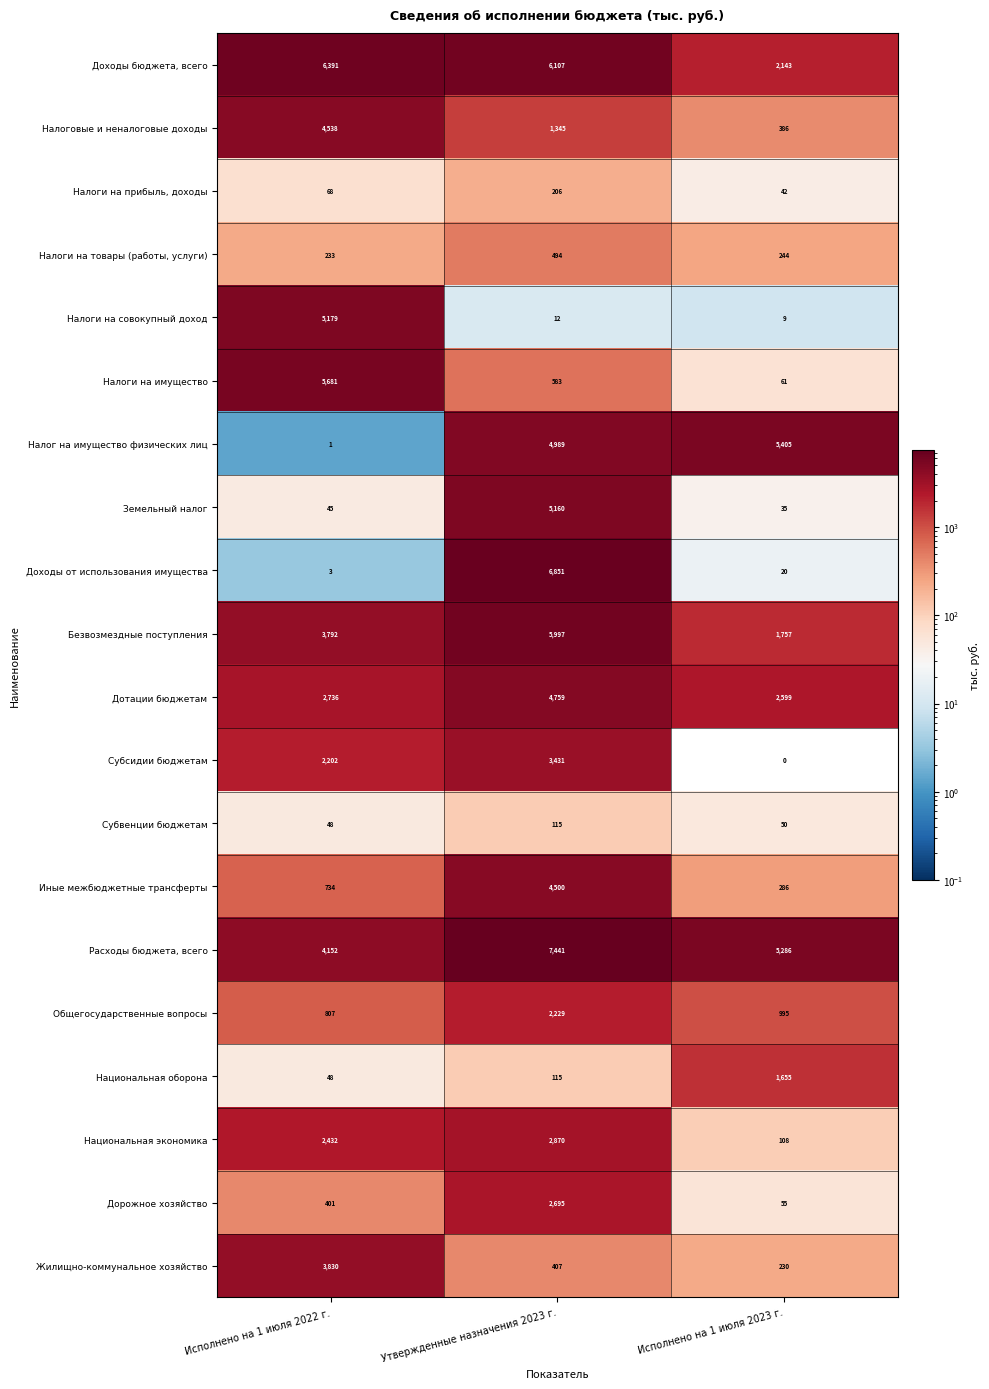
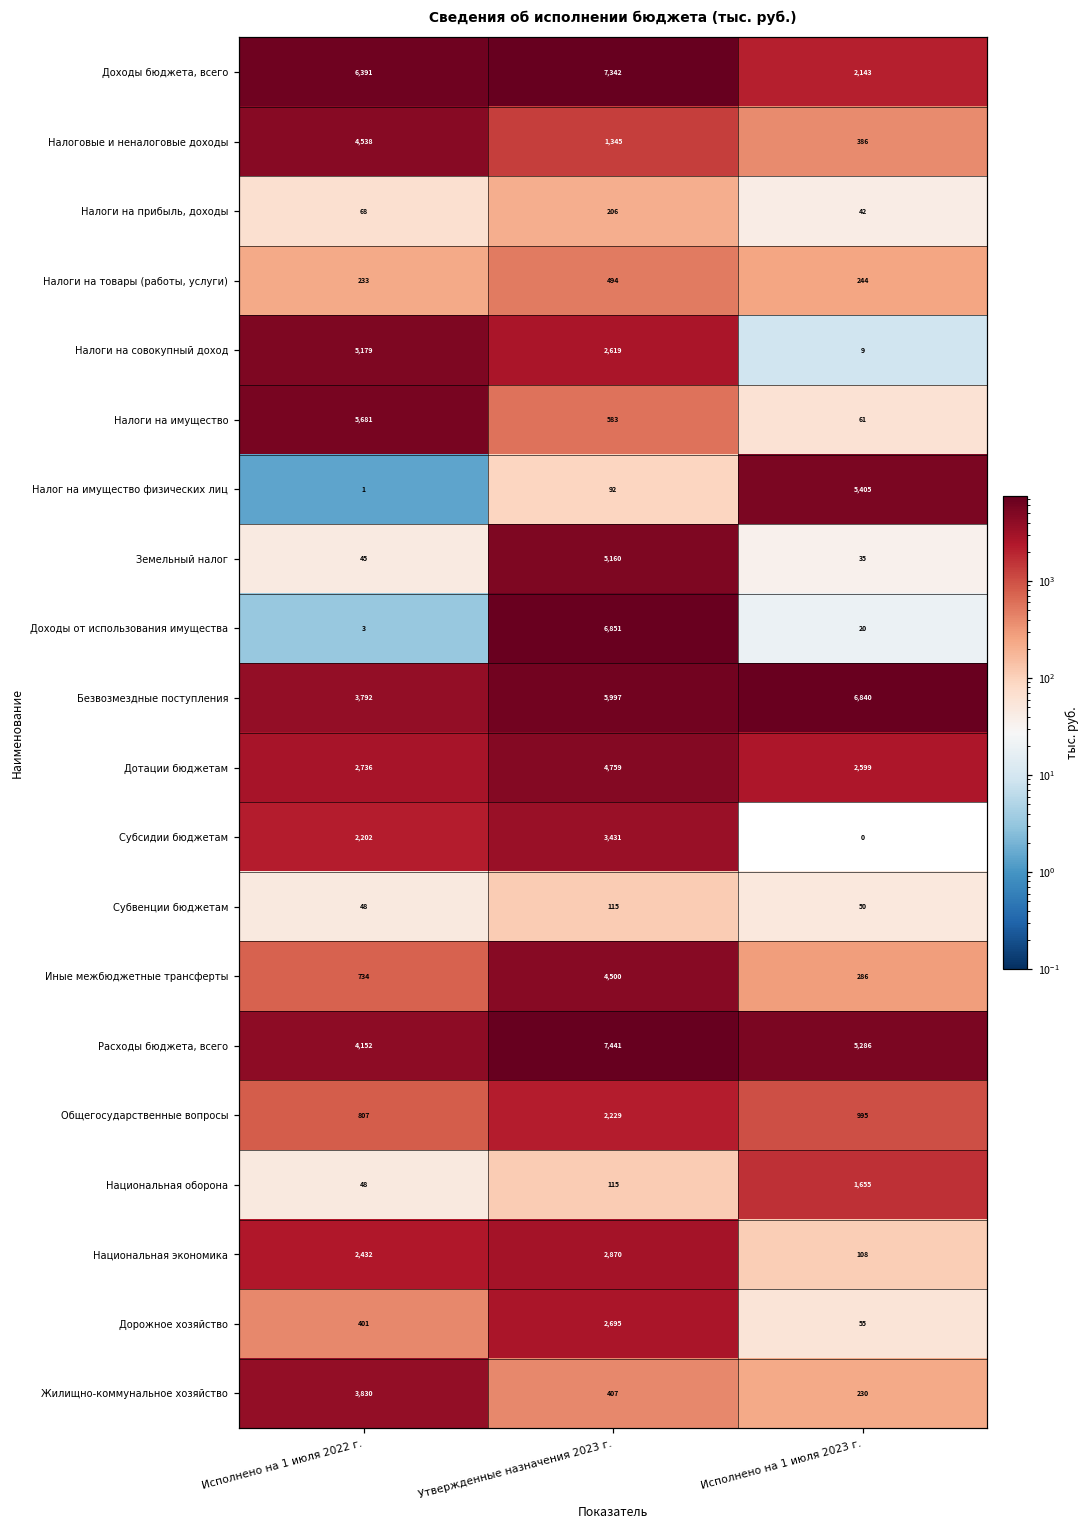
  {
    "Доходы бюджета, всего": {
      "Исполнено на 1 июля 2022 г.": "6,391",
-     "Утвержденные назначения 2023 г.": "6,107",
+     "Утвержденные назначения 2023 г.": "7,342",
      "Исполнено на 1 июля 2023 г.": "2,143"
    },
    "Налоговые и неналоговые доходы": {
      "Исполнено на 1 июля 2022 г.": "4,538",
      "Утвержденные назначения 2023 г.": "1,345",
      "Исполнено на 1 июля 2023 г.": "386"
    },
    "Налоги на прибыль, доходы": {
      "Исполнено на 1 июля 2022 г.": "68",
      "Утвержденные назначения 2023 г.": "206",
      "Исполнено на 1 июля 2023 г.": "42"
    },
    "Налоги на товары (работы, услуги)": {
      "Исполнено на 1 июля 2022 г.": "233",
      "Утвержденные назначения 2023 г.": "494",
      "Исполнено на 1 июля 2023 г.": "244"
    },
    "Налоги на совокупный доход": {
      "Исполнено на 1 июля 2022 г.": "5,179",
-     "Утвержденные назначения 2023 г.": "12",
+     "Утвержденные назначения 2023 г.": "2,619",
      "Исполнено на 1 июля 2023 г.": "9"
    },
    "Налоги на имущество": {
      "Исполнено на 1 июля 2022 г.": "5,681",
      "Утвержденные назначения 2023 г.": "583",
      "Исполнено на 1 июля 2023 г.": "61"
    },
    "Налог на имущество физических лиц": {
      "Исполнено на 1 июля 2022 г.": "1",
-     "Утвержденные назначения 2023 г.": "4,989",
+     "Утвержденные назначения 2023 г.": "92",
      "Исполнено на 1 июля 2023 г.": "5,405"
    },
    "Земельный налог": {
      "Исполнено на 1 июля 2022 г.": "45",
      "Утвержденные назначения 2023 г.": "5,160",
      "Исполнено на 1 июля 2023 г.": "35"
    },
    "Доходы от использования имущества": {
      "Исполнено на 1 июля 2022 г.": "3",
      "Утвержденные назначения 2023 г.": "6,851",
      "Исполнено на 1 июля 2023 г.": "20"
    },
    "Безвозмездные поступления": {
      "Исполнено на 1 июля 2022 г.": "3,792",
      "Утвержденные назначения 2023 г.": "5,997",
-     "Исполнено на 1 июля 2023 г.": "1,757"
+     "Исполнено на 1 июля 2023 г.": "6,840"
    },
    "Дотации бюджетам": {
      "Исполнено на 1 июля 2022 г.": "2,736",
      "Утвержденные назначения 2023 г.": "4,759",
      "Исполнено на 1 июля 2023 г.": "2,599"
    },
    "Субсидии бюджетам": {
      "Исполнено на 1 июля 2022 г.": "2,202",
      "Утвержденные назначения 2023 г.": "3,431",
      "Исполнено на 1 июля 2023 г.": "0"
    },
    "Субвенции бюджетам": {
      "Исполнено на 1 июля 2022 г.": "48",
      "Утвержденные назначения 2023 г.": "115",
      "Исполнено на 1 июля 2023 г.": "50"
    },
    "Иные межбюджетные трансферты": {
      "Исполнено на 1 июля 2022 г.": "734",
      "Утвержденные назначения 2023 г.": "4,500",
      "Исполнено на 1 июля 2023 г.": "286"
    },
    "Расходы бюджета, всего": {
      "Исполнено на 1 июля 2022 г.": "4,152",
      "Утвержденные назначения 2023 г.": "7,441",
      "Исполнено на 1 июля 2023 г.": "5,286"
    },
    "Общегосударственные вопросы": {
      "Исполнено на 1 июля 2022 г.": "807",
      "Утвержденные назначения 2023 г.": "2,229",
      "Исполнено на 1 июля 2023 г.": "995"
    },
    "Национальная оборона": {
      "Исполнено на 1 июля 2022 г.": "48",
      "Утвержденные назначения 2023 г.": "115",
      "Исполнено на 1 июля 2023 г.": "1,655"
    },
    "Национальная экономика": {
      "Исполнено на 1 июля 2022 г.": "2,432",
      "Утвержденные назначения 2023 г.": "2,870",
      "Исполнено на 1 июля 2023 г.": "108"
    },
    "Дорожное хозяйство": {
      "Исполнено на 1 июля 2022 г.": "401",
      "Утвержденные назначения 2023 г.": "2,695",
      "Исполнено на 1 июля 2023 г.": "55"
    },
    "Жилищно-коммунальное хозяйство": {
      "Исполнено на 1 июля 2022 г.": "3,830",
      "Утвержденные назначения 2023 г.": "407",
      "Исполнено на 1 июля 2023 г.": "230"
    }
  }
